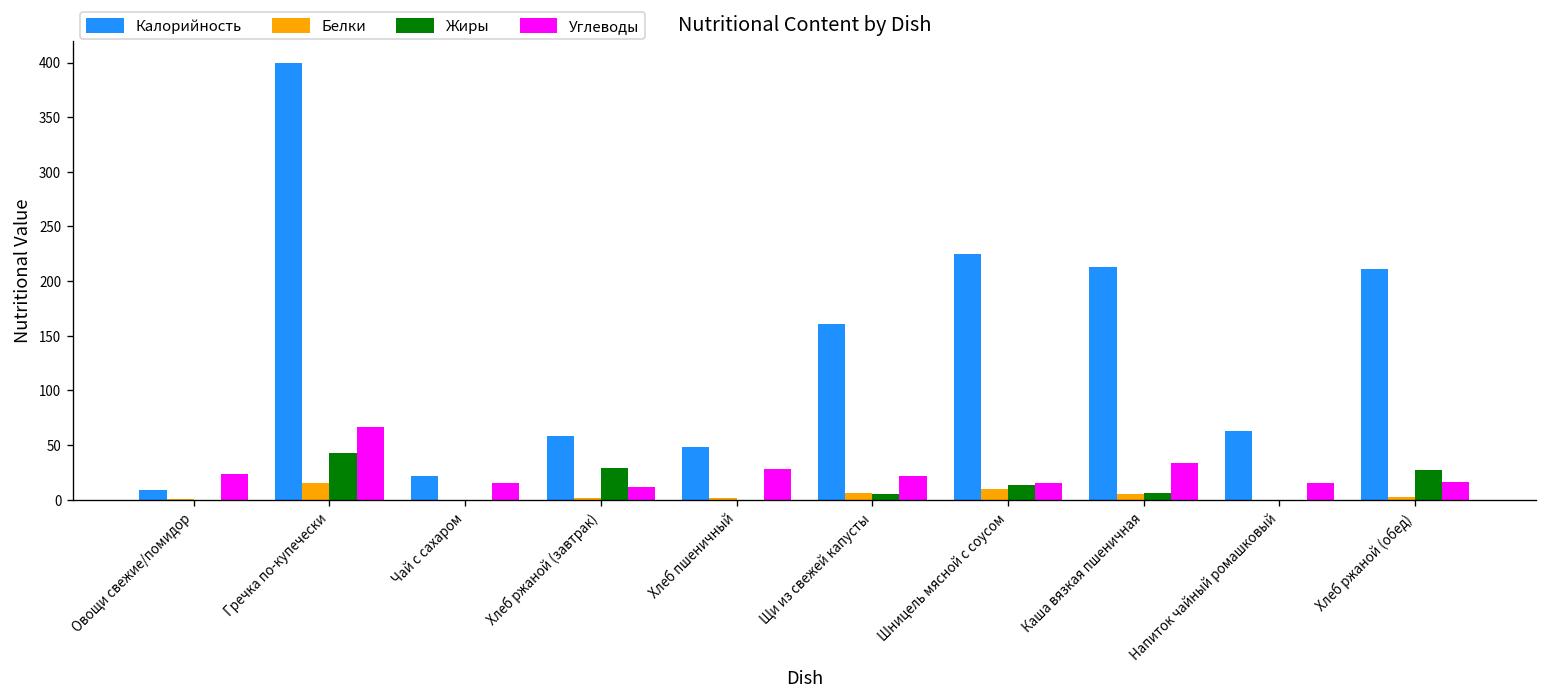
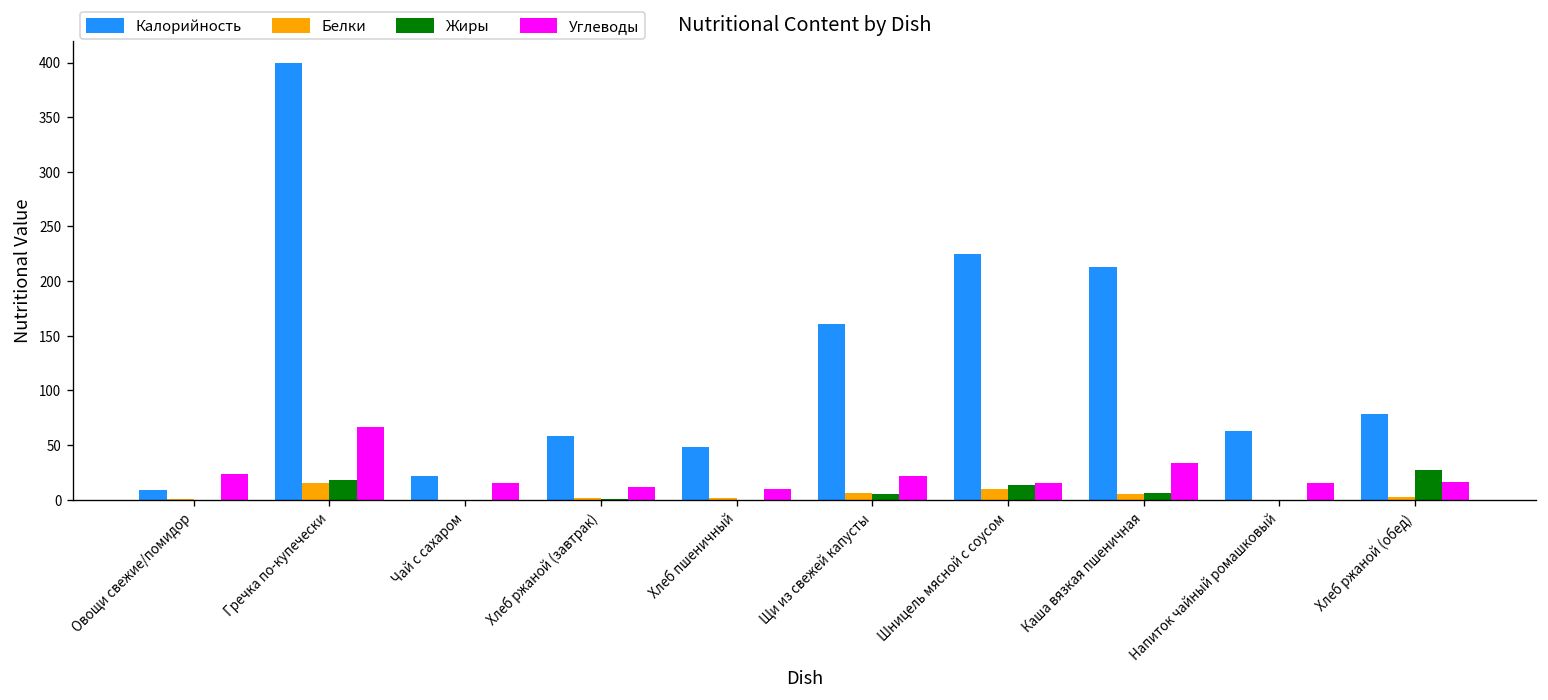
  {
    "Калорийность": {
      "Овощи свежие/помидор": 10,
      "Гречка по-купечески": 400,
      "Чай с сахаром": 20,
      "Хлеб ржаной (завтрак)": 60,
      "Хлеб пшеничный": 50,
      "Щи из свежей капусты": 160,
      "Шницель мясной с соусом": 220,
      "Каша вязкая пшеничная": 210,
      "Напиток чайный ромашковый": 60,
-     "Хлеб ржаной (обед)": 210
+     "Хлеб ржаной (обед)": 80
    },
    "Белки": {
      "Гречка по-купечески": 10,
      "Щи из свежей капусты": 10,
      "Шницель мясной с соусом": 10,
      "Каша вязкая пшеничная": 10
    },
    "Жиры": {
      "Овощи свежие/помидор": 0,
-     "Гречка по-купечески": 40,
-     "Хлеб ржаной (завтрак)": 30,
+     "Гречка по-купечески": 20,
+     "Хлеб ржаной (завтрак)": 0,
      "Щи из свежей капусты": 10,
      "Шницель мясной с соусом": 10,
      "Каша вязкая пшеничная": 10,
      "Хлеб ржаной (обед)": 30
    },
    "Углеводы": {
      "Овощи свежие/помидор": 20,
      "Гречка по-купечески": 70,
      "Чай с сахаром": 20,
      "Хлеб ржаной (завтрак)": 10,
-     "Хлеб пшеничный": 30,
+     "Хлеб пшеничный": 10,
      "Щи из свежей капусты": 20,
      "Шницель мясной с соусом": 20,
      "Каша вязкая пшеничная": 30,
      "Напиток чайный ромашковый": 20,
      "Хлеб ржаной (обед)": 20
    }
  }
